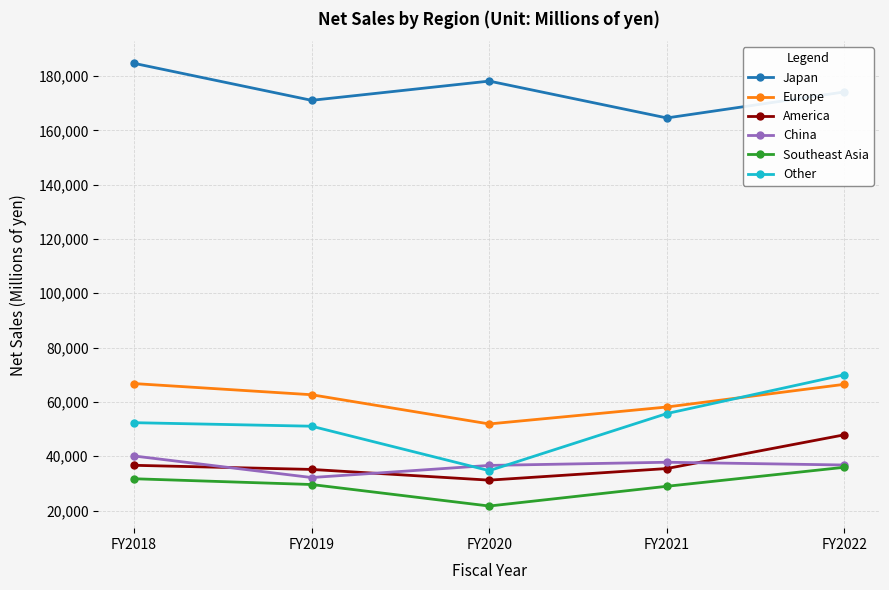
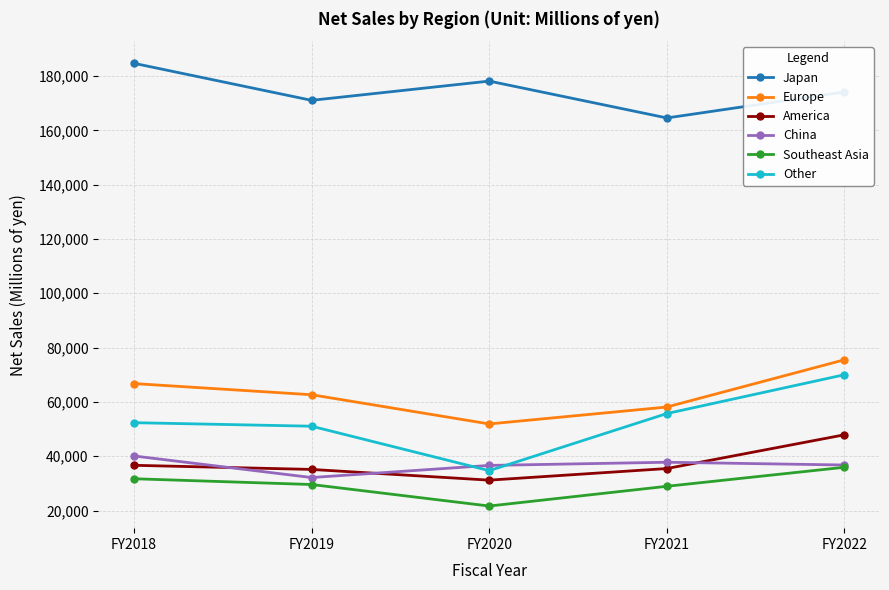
  {
    "Japan": {
      "FY2018": "185,000",
      "FY2019": "171,000",
      "FY2020": "178,000",
      "FY2021": "165,000"
    },
    "Europe": {
      "FY2018": "67,000",
      "FY2019": "63,000",
      "FY2020": "52,000",
      "FY2021": "58,000",
-     "FY2022": "66,000"
+     "FY2022": "76,000"
    },
    "America": {
      "FY2018": "37,000",
      "FY2019": "35,000",
      "FY2020": "31,000",
      "FY2021": "35,000",
      "FY2022": "48,000"
    },
    "China": {
      "FY2018": "40,000",
      "FY2019": "32,000",
      "FY2020": "37,000",
      "FY2021": "38,000"
    },
    "Southeast Asia": {
      "FY2018": "32,000",
      "FY2019": "30,000",
      "FY2020": "22,000",
      "FY2021": "29,000"
    },
    "Other": {
      "FY2018": "52,000",
      "FY2019": "51,000",
      "FY2020": "35,000",
      "FY2021": "56,000",
      "FY2022": "70,000"
    }
  }
